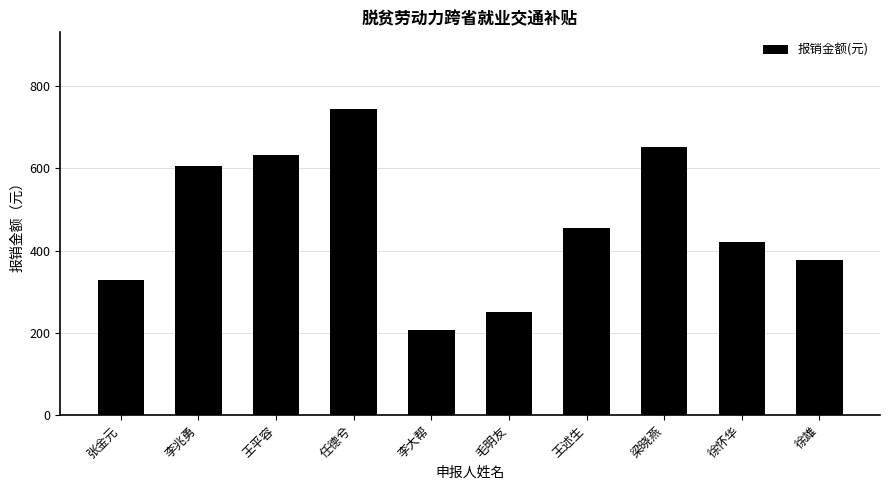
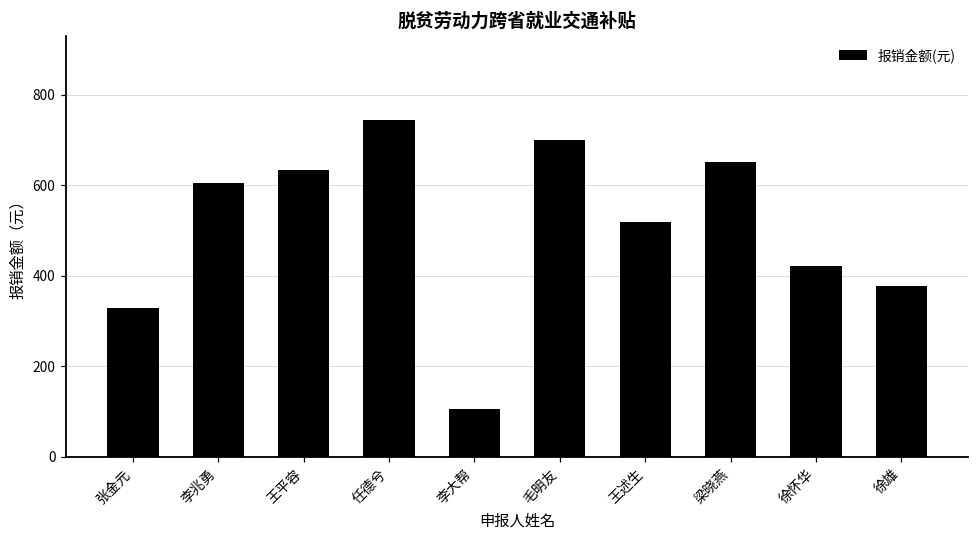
  {
    "张金元": 330,
    "李兆勇": 610,
    "王平容": 630,
    "任德兮": 740,
-   "李大帮": 210,
-   "毛明友": 250,
-   "王述生": 450,
+   "李大帮": 100,
+   "毛明友": 700,
+   "王述生": 520,
    "梁晓燕": 650,
    "徐怀华": 420,
    "徐雄": 380
  }
